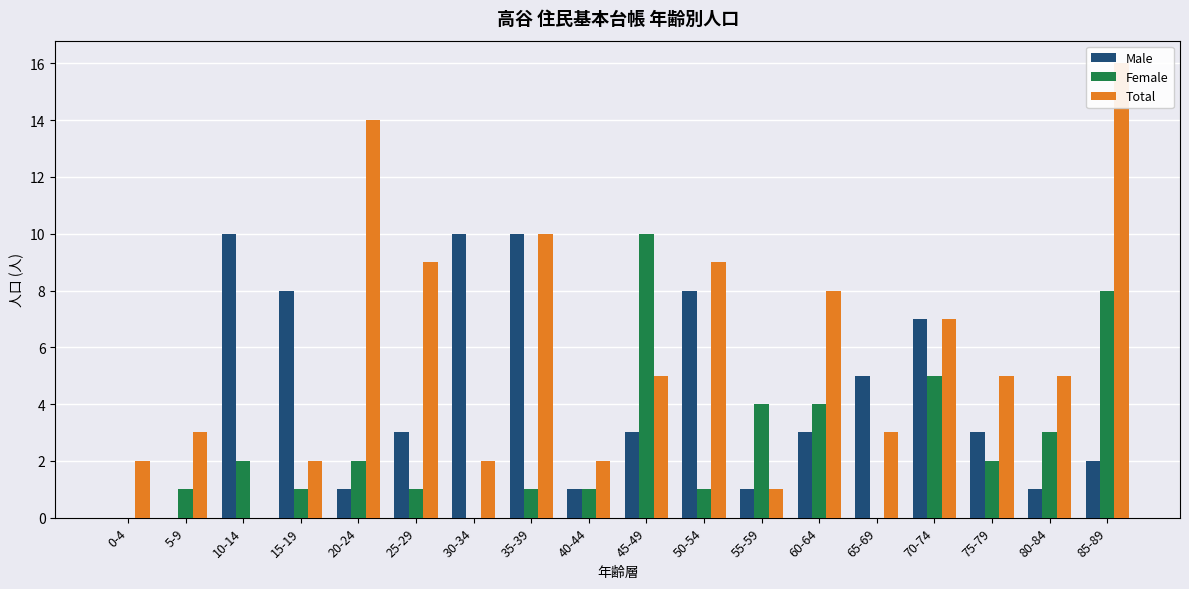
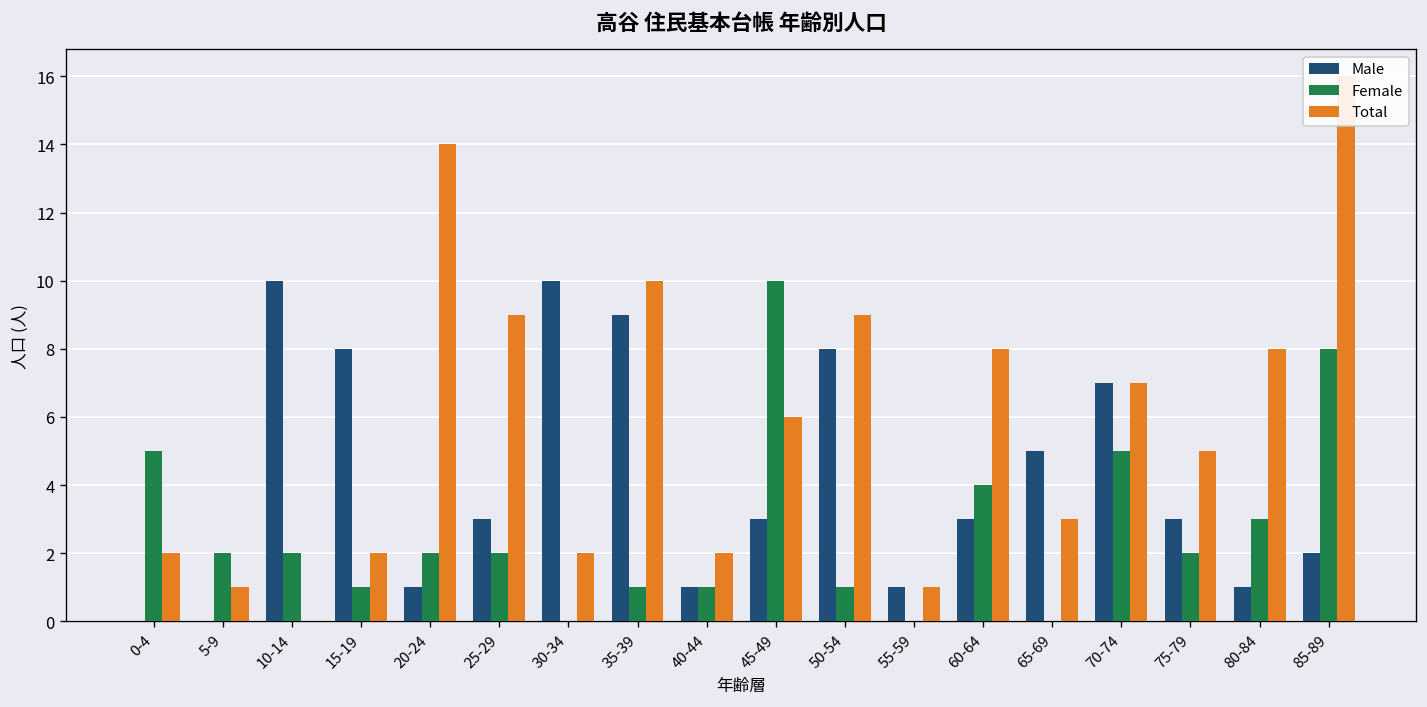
  {
    "Male": {
      "0-4": 0,
      "5-9": 0,
      "10-14": 10,
      "15-19": 8,
      "20-24": 1,
      "25-29": 3,
      "30-34": 10,
-     "35-39": 10,
+     "35-39": 9,
      "40-44": 1,
      "45-49": 3,
      "50-54": 8,
      "55-59": 1,
      "60-64": 3,
      "65-69": 5,
      "70-74": 7,
      "75-79": 3,
      "80-84": 1,
      "85-89": 2
    },
    "Female": {
-     "0-4": 0,
-     "5-9": 1,
+     "0-4": 5,
+     "5-9": 2,
      "10-14": 2,
      "15-19": 1,
      "20-24": 2,
-     "25-29": 1,
+     "25-29": 2,
      "30-34": 0,
      "35-39": 1,
      "40-44": 1,
      "45-49": 10,
      "50-54": 1,
-     "55-59": 4,
+     "55-59": 0,
      "60-64": 4,
      "65-69": 0,
      "70-74": 5,
      "75-79": 2,
      "80-84": 3,
      "85-89": 8
    },
    "Total": {
      "0-4": 2,
-     "5-9": 3,
+     "5-9": 1,
      "10-14": 0,
      "15-19": 2,
      "20-24": 14,
      "25-29": 9,
      "30-34": 2,
      "35-39": 10,
      "40-44": 2,
-     "45-49": 5,
+     "45-49": 6,
      "50-54": 9,
      "55-59": 1,
      "60-64": 8,
      "65-69": 3,
      "70-74": 7,
      "75-79": 5,
-     "80-84": 5
+     "80-84": 8
    }
  }
